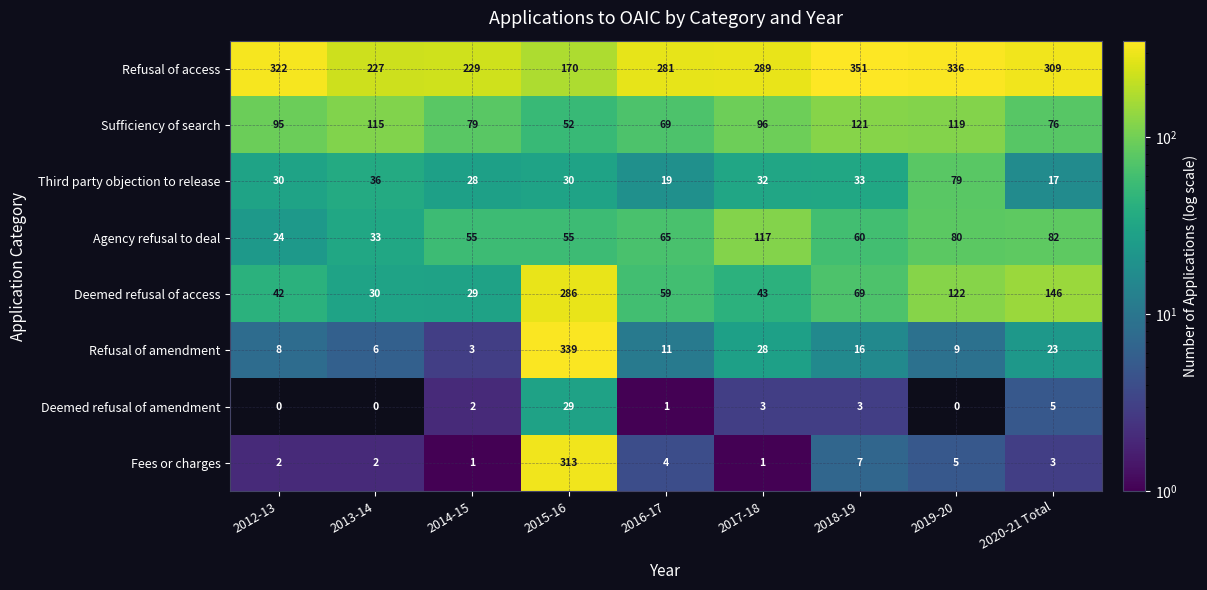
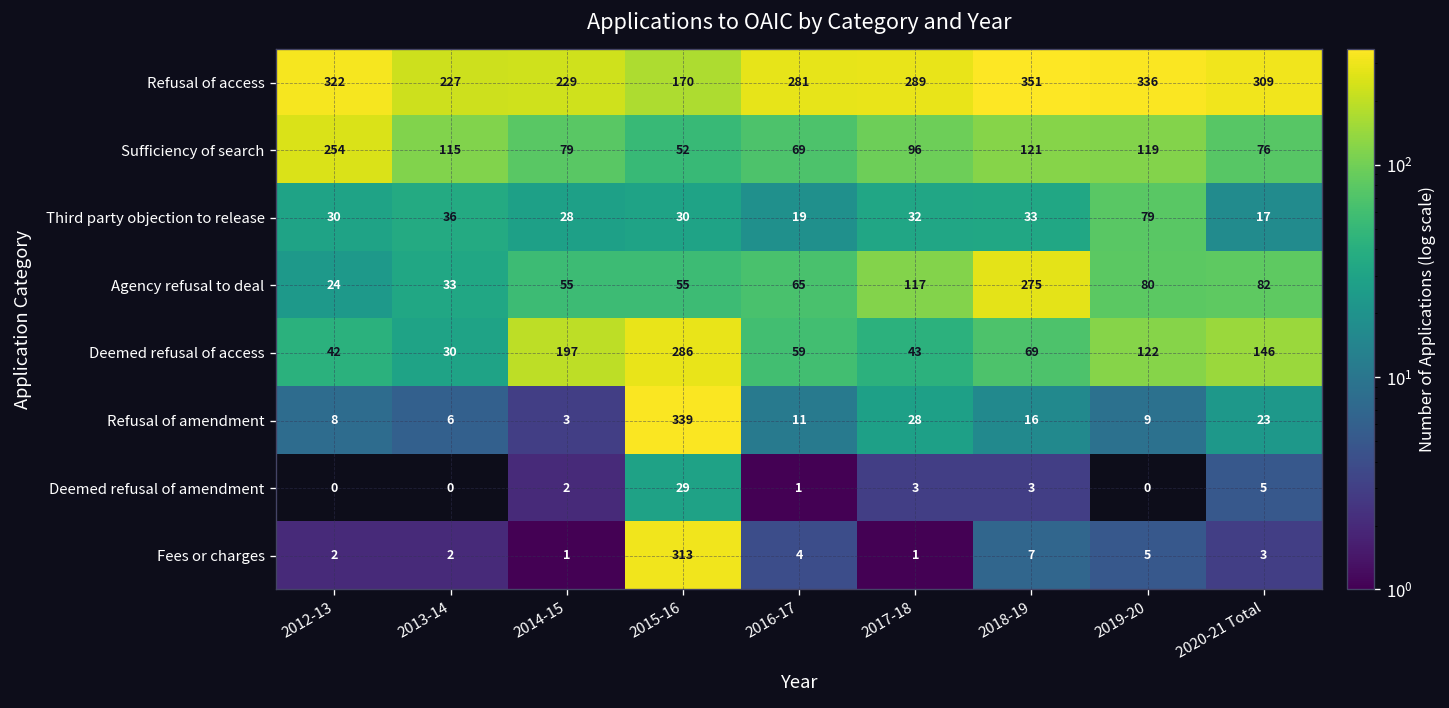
  {
    "Refusal of access": {
      "2012-13": 322,
      "2013-14": 227,
      "2014-15": 229,
      "2015-16": 170,
      "2016-17": 281,
      "2017-18": 289,
      "2018-19": 351,
      "2019-20": 336,
      "2020-21 Total": 309
    },
    "Sufficiency of search": {
-     "2012-13": 95,
+     "2012-13": 254,
      "2013-14": 115,
      "2014-15": 79,
      "2015-16": 52,
      "2016-17": 69,
      "2017-18": 96,
      "2018-19": 121,
      "2019-20": 119,
      "2020-21 Total": 76
    },
    "Third party objection to release": {
      "2012-13": 30,
      "2013-14": 36,
      "2014-15": 28,
      "2015-16": 30,
      "2016-17": 19,
      "2017-18": 32,
      "2018-19": 33,
      "2019-20": 79,
      "2020-21 Total": 17
    },
    "Agency refusal to deal": {
      "2012-13": 24,
      "2013-14": 33,
      "2014-15": 55,
      "2015-16": 55,
      "2016-17": 65,
      "2017-18": 117,
-     "2018-19": 60,
+     "2018-19": 275,
      "2019-20": 80,
      "2020-21 Total": 82
    },
    "Deemed refusal of access": {
      "2012-13": 42,
      "2013-14": 30,
-     "2014-15": 29,
+     "2014-15": 197,
      "2015-16": 286,
      "2016-17": 59,
      "2017-18": 43,
      "2018-19": 69,
      "2019-20": 122,
      "2020-21 Total": 146
    },
    "Refusal of amendment": {
      "2012-13": 8,
      "2013-14": 6,
      "2014-15": 3,
      "2015-16": 339,
      "2016-17": 11,
      "2017-18": 28,
      "2018-19": 16,
      "2019-20": 9,
      "2020-21 Total": 23
    },
    "Deemed refusal of amendment": {
      "2012-13": 0,
      "2013-14": 0,
      "2014-15": 2,
      "2015-16": 29,
      "2016-17": 1,
      "2017-18": 3,
      "2018-19": 3,
      "2019-20": 0,
      "2020-21 Total": 5
    },
    "Fees or charges": {
      "2012-13": 2,
      "2013-14": 2,
      "2014-15": 1,
      "2015-16": 313,
      "2016-17": 4,
      "2017-18": 1,
      "2018-19": 7,
      "2019-20": 5,
      "2020-21 Total": 3
    }
  }
